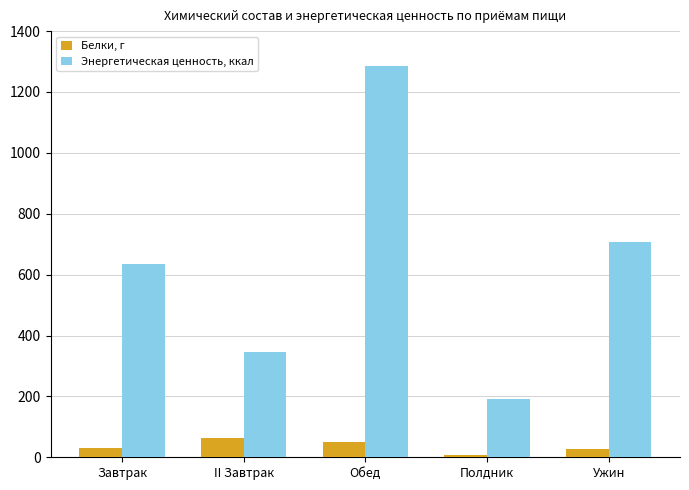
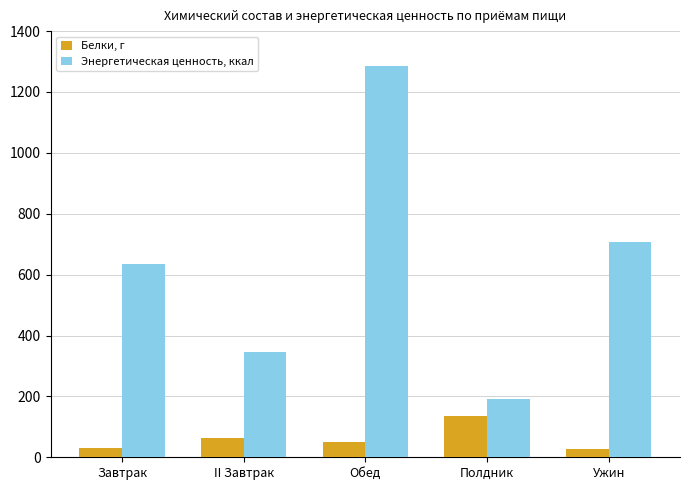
  {
    "Белки, г": {
      "Завтрак": 30,
      "II Завтрак": 60,
      "Обед": 50,
-     "Полдник": 10,
+     "Полдник": 140,
      "Ужин": 30
    },
    "Энергетическая ценность, ккал": {
      "Завтрак": 640,
      "II Завтрак": 350,
      "Обед": 1290,
      "Полдник": 190,
      "Ужин": 710
    }
  }
